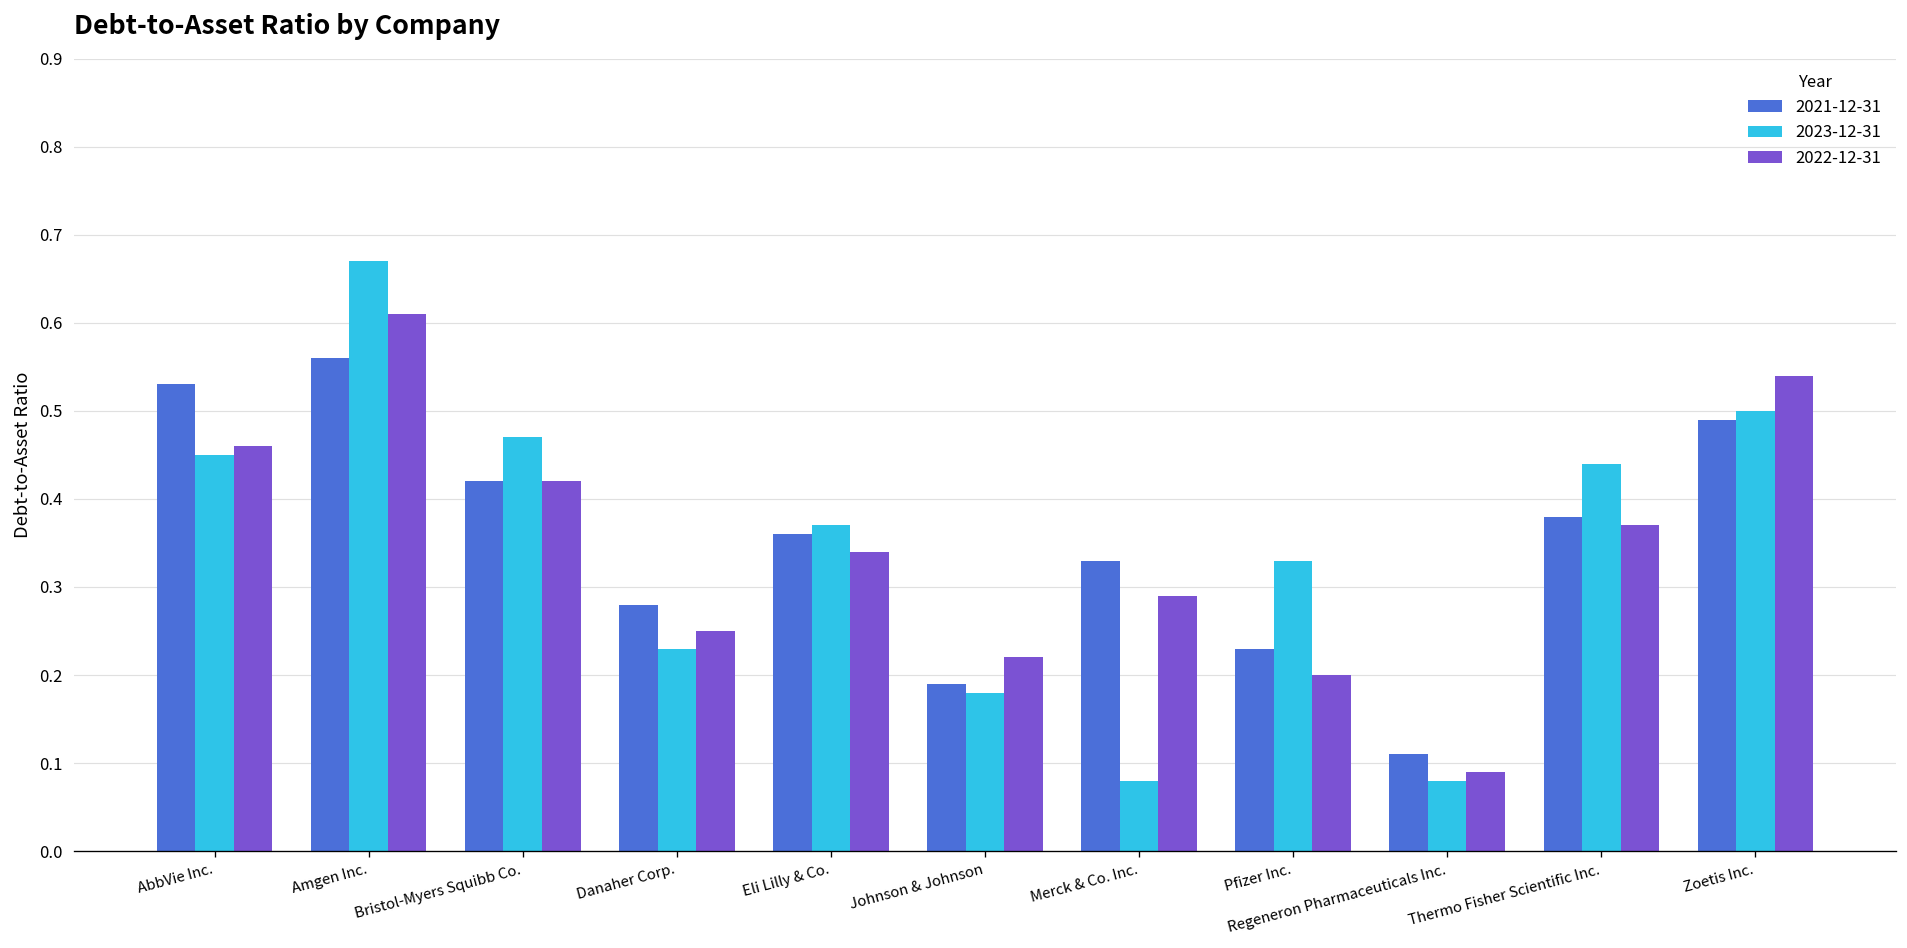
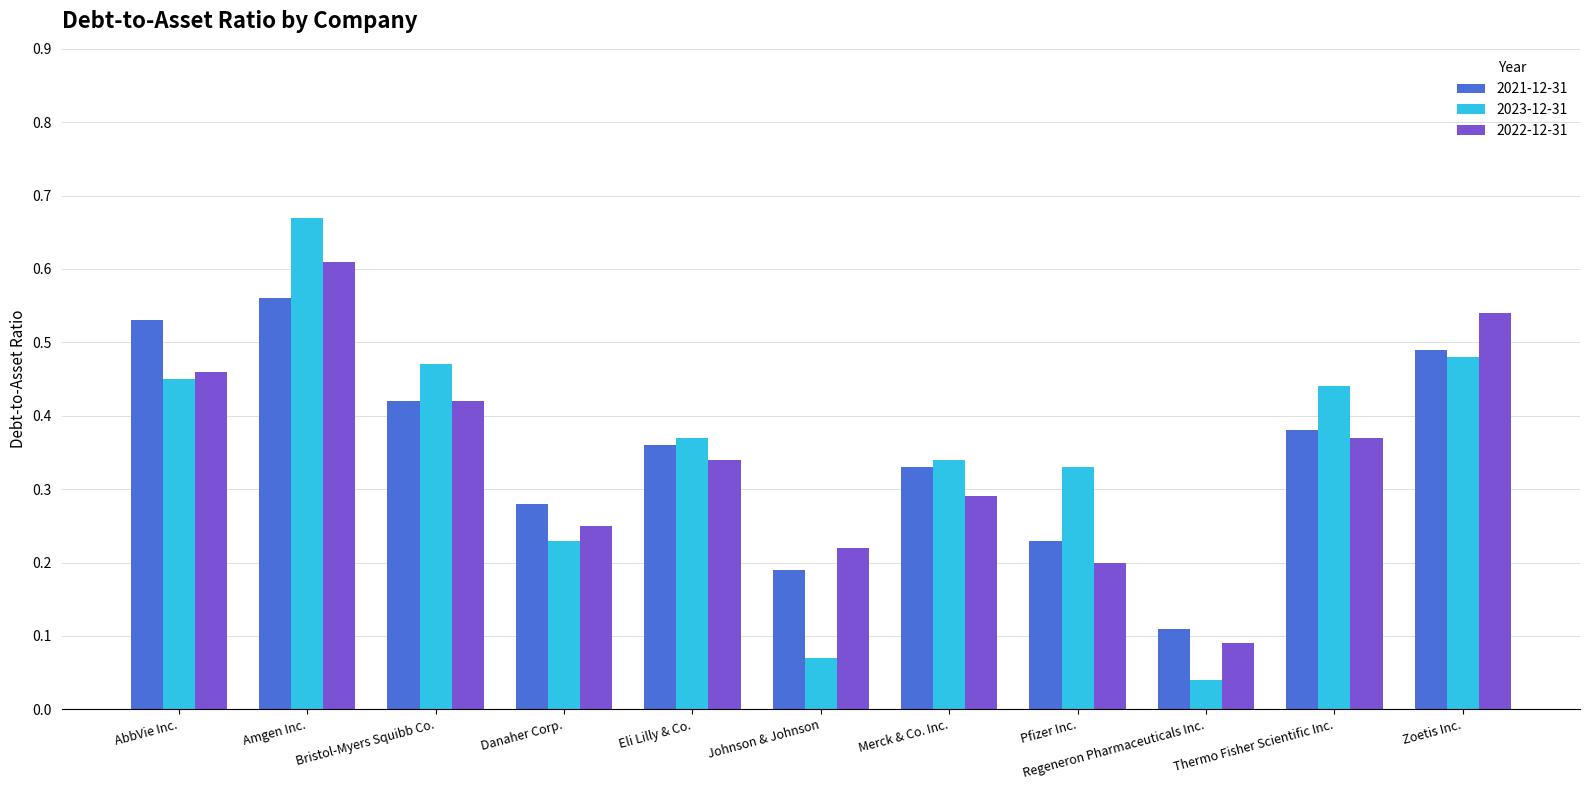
  {
    "2023-12-31": {
      "AbbVie Inc.": 0.45,
      "Amgen Inc.": 0.67,
      "Bristol-Myers Squibb Co.": 0.47,
      "Danaher Corp.": 0.23,
      "Eli Lilly & Co.": 0.37,
-     "Johnson & Johnson": 0.18,
-     "Merck & Co. Inc.": 0.08,
+     "Johnson & Johnson": 0.07,
+     "Merck & Co. Inc.": 0.34,
      "Pfizer Inc.": 0.33,
-     "Regeneron Pharmaceuticals Inc.": 0.08,
+     "Regeneron Pharmaceuticals Inc.": 0.04,
      "Thermo Fisher Scientific Inc.": 0.44,
-     "Zoetis Inc.": 0.50
+     "Zoetis Inc.": 0.48
    }
  }
